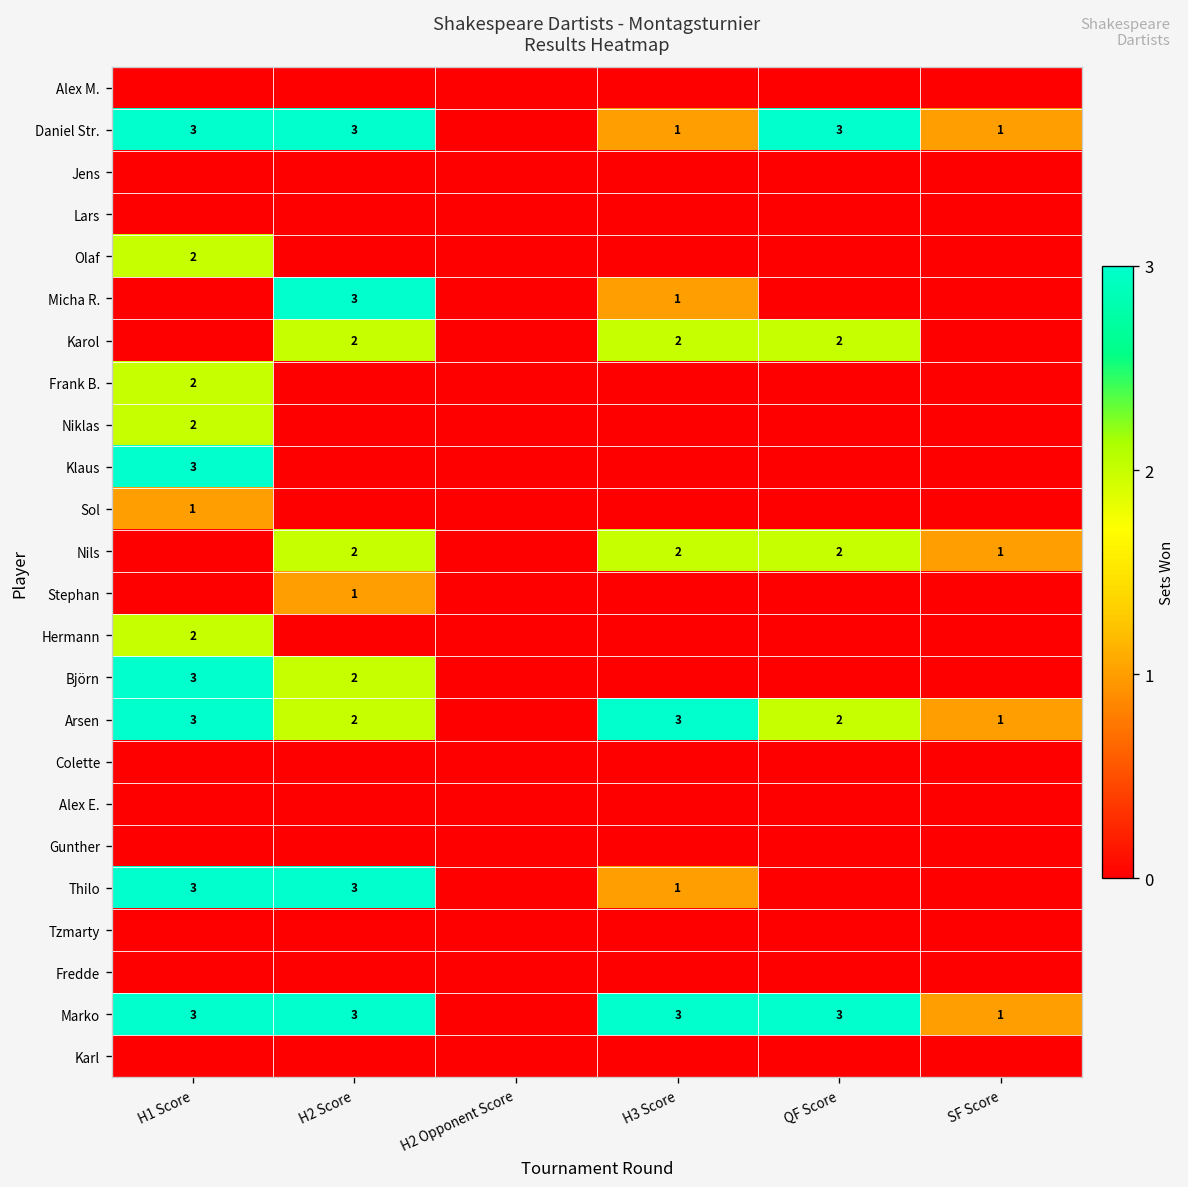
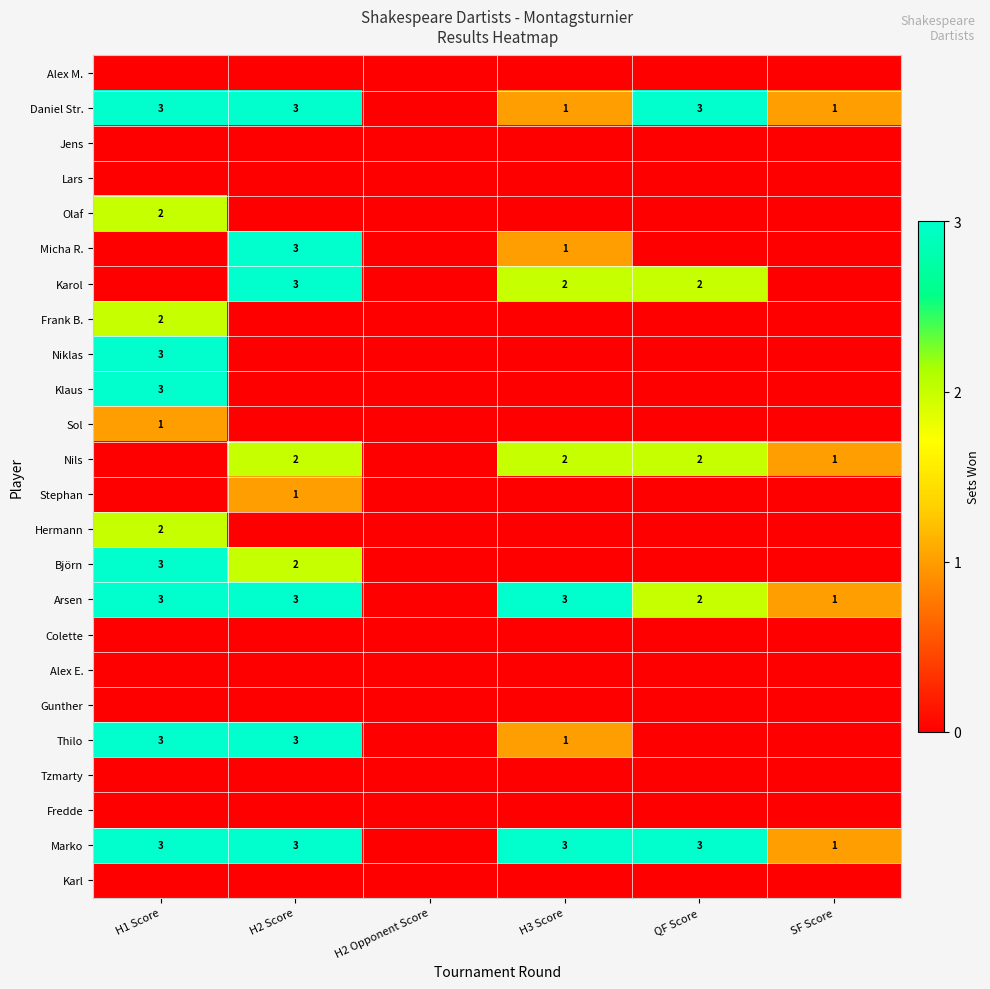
  {
    "Daniel Str.": {
      "H1 Score": 3,
      "H2 Score": 3,
      "H3 Score": 1,
      "QF Score": 3,
      "SF Score": 1
    },
    "Olaf": {
      "H1 Score": 2
    },
    "Micha R.": {
      "H2 Score": 3,
      "H3 Score": 1
    },
    "Karol": {
-     "H2 Score": 2,
+     "H2 Score": 3,
      "H3 Score": 2,
      "QF Score": 2
    },
    "Frank B.": {
      "H1 Score": 2
    },
    "Niklas": {
-     "H1 Score": 2
+     "H1 Score": 3
    },
    "Klaus": {
      "H1 Score": 3
    },
    "Sol": {
      "H1 Score": 1
    },
    "Nils": {
      "H2 Score": 2,
      "H3 Score": 2,
      "QF Score": 2,
      "SF Score": 1
    },
    "Stephan": {
      "H2 Score": 1
    },
    "Hermann": {
      "H1 Score": 2
    },
    "Björn": {
      "H1 Score": 3,
      "H2 Score": 2
    },
    "Arsen": {
      "H1 Score": 3,
-     "H2 Score": 2,
+     "H2 Score": 3,
      "H3 Score": 3,
      "QF Score": 2,
      "SF Score": 1
    },
    "Thilo": {
      "H1 Score": 3,
      "H2 Score": 3,
      "H3 Score": 1
    },
    "Marko": {
      "H1 Score": 3,
      "H2 Score": 3,
      "H3 Score": 3,
      "QF Score": 3,
      "SF Score": 1
    }
  }
